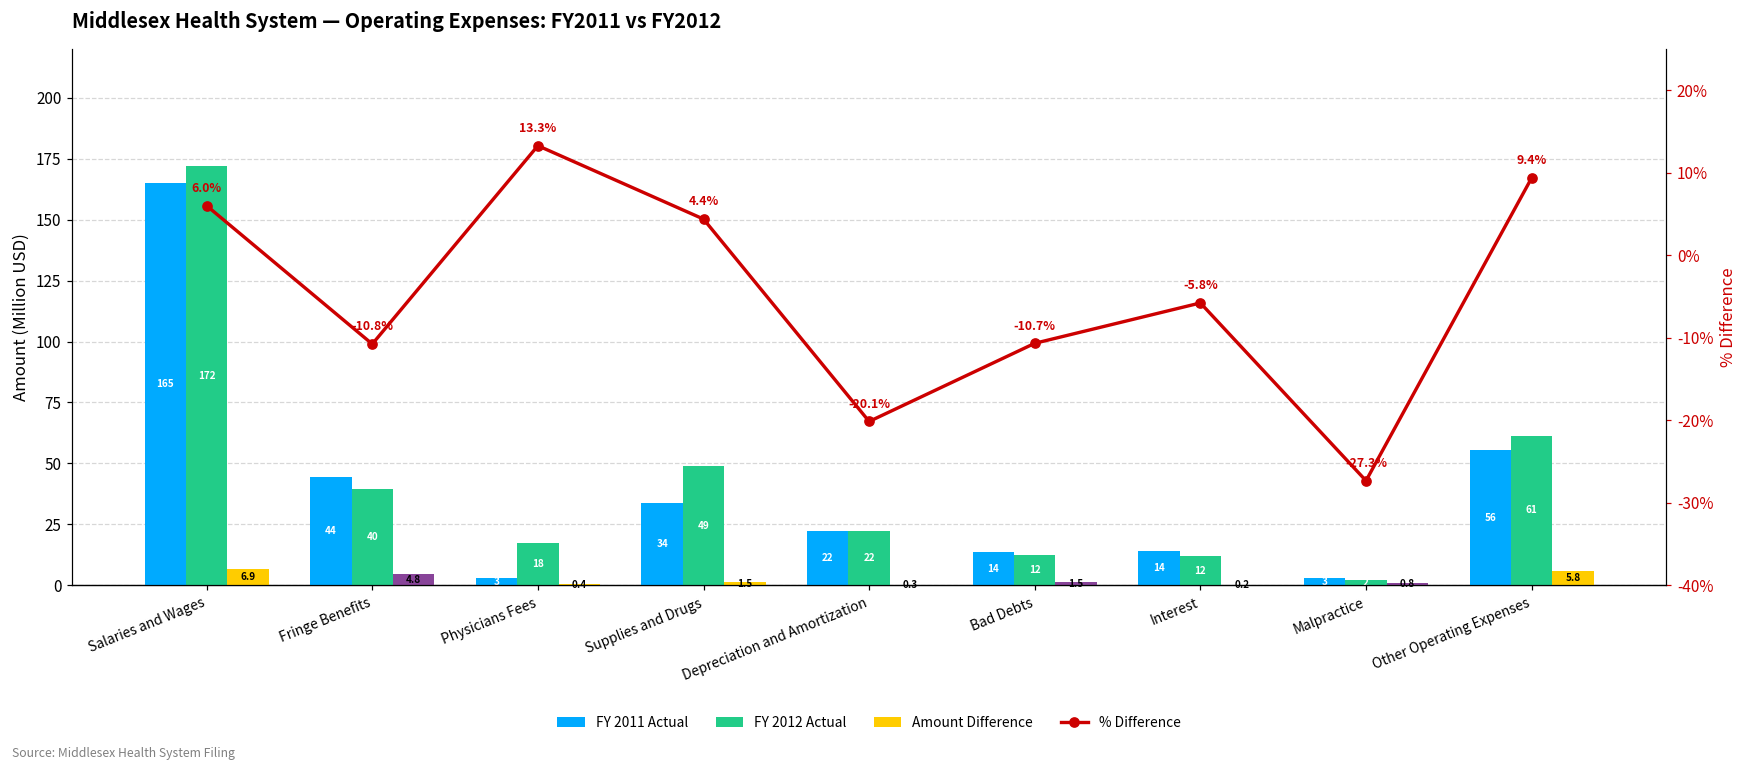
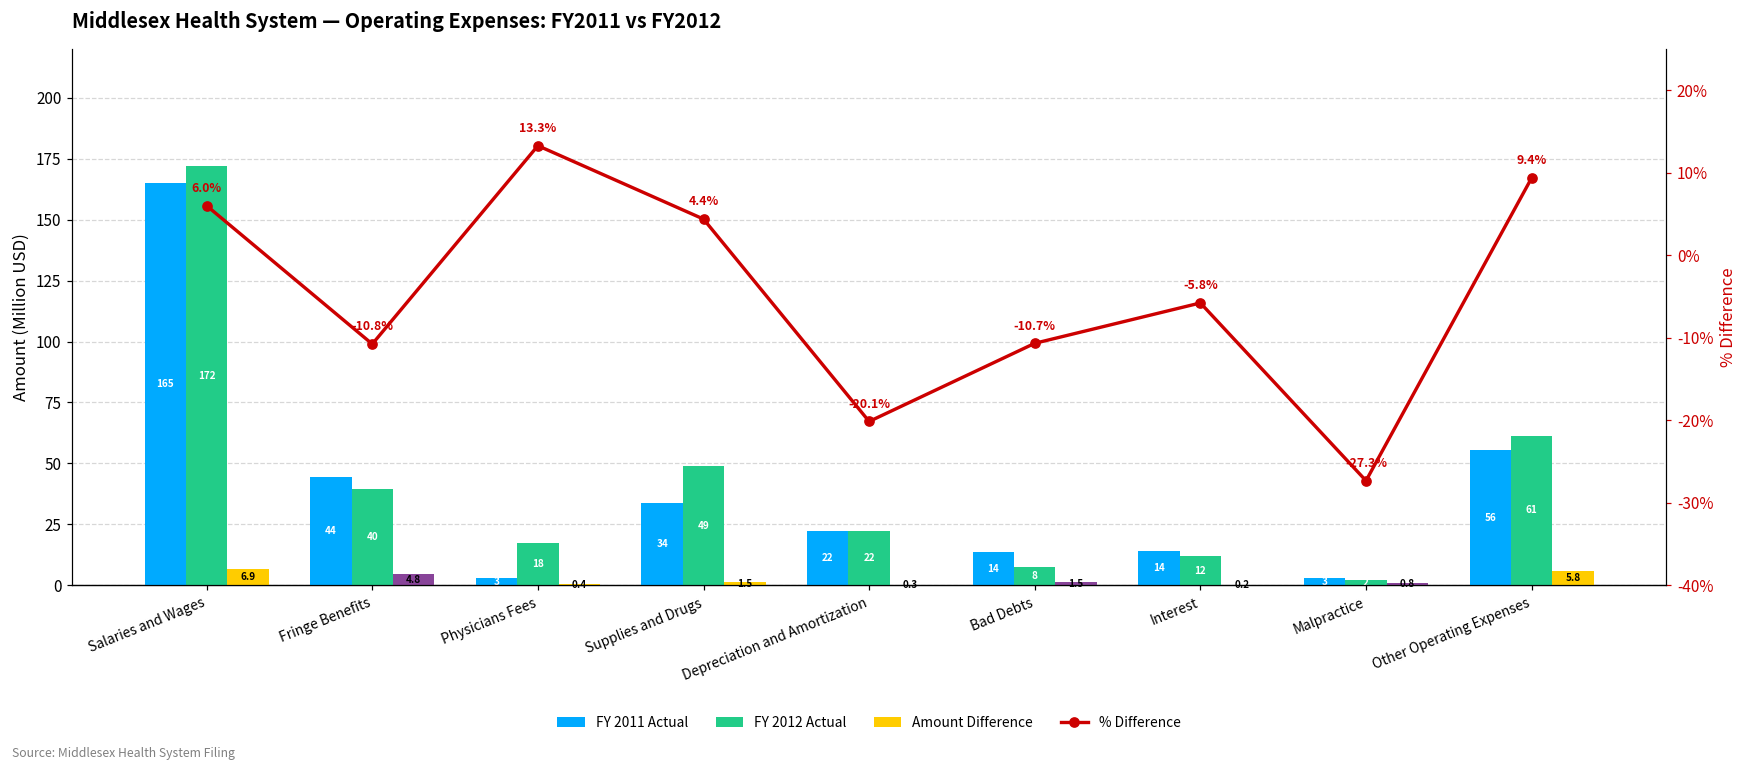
  {
    "FY 2011 Actual": {
      "Salaries and Wages": "165",
      "Fringe Benefits": "44",
      "Physicians Fees": "3",
      "Supplies and Drugs": "34",
      "Depreciation and Amortization": "22",
      "Bad Debts": "14",
      "Interest": "14",
      "Malpractice": "3",
      "Other Operating Expenses": "56"
    },
    "FY 2012 Actual": {
      "Salaries and Wages": "172",
      "Fringe Benefits": "40",
      "Physicians Fees": "18",
      "Supplies and Drugs": "49",
      "Depreciation and Amortization": "22",
-     "Bad Debts": "12",
+     "Bad Debts": "8",
      "Interest": "12",
      "Malpractice": "2",
      "Other Operating Expenses": "61"
    },
    "Amount Difference": {
      "Salaries and Wages": "6.9",
      "Fringe Benefits": "4.8",
      "Physicians Fees": "0.4",
      "Supplies and Drugs": "1.5",
      "Depreciation and Amortization": "0.3",
      "Bad Debts": "1.5",
      "Interest": "0.2",
      "Malpractice": "0.8",
      "Other Operating Expenses": "5.8"
    },
    "% Difference": {
      "Salaries and Wages": "6.0%",
      "Fringe Benefits": "-10.8%",
      "Physicians Fees": "13.3%",
      "Supplies and Drugs": "4.4%",
      "Depreciation and Amortization": "-20.1%",
      "Bad Debts": "-10.7%",
      "Interest": "-5.8%",
      "Malpractice": "-27.3%",
      "Other Operating Expenses": "9.4%"
    }
  }
